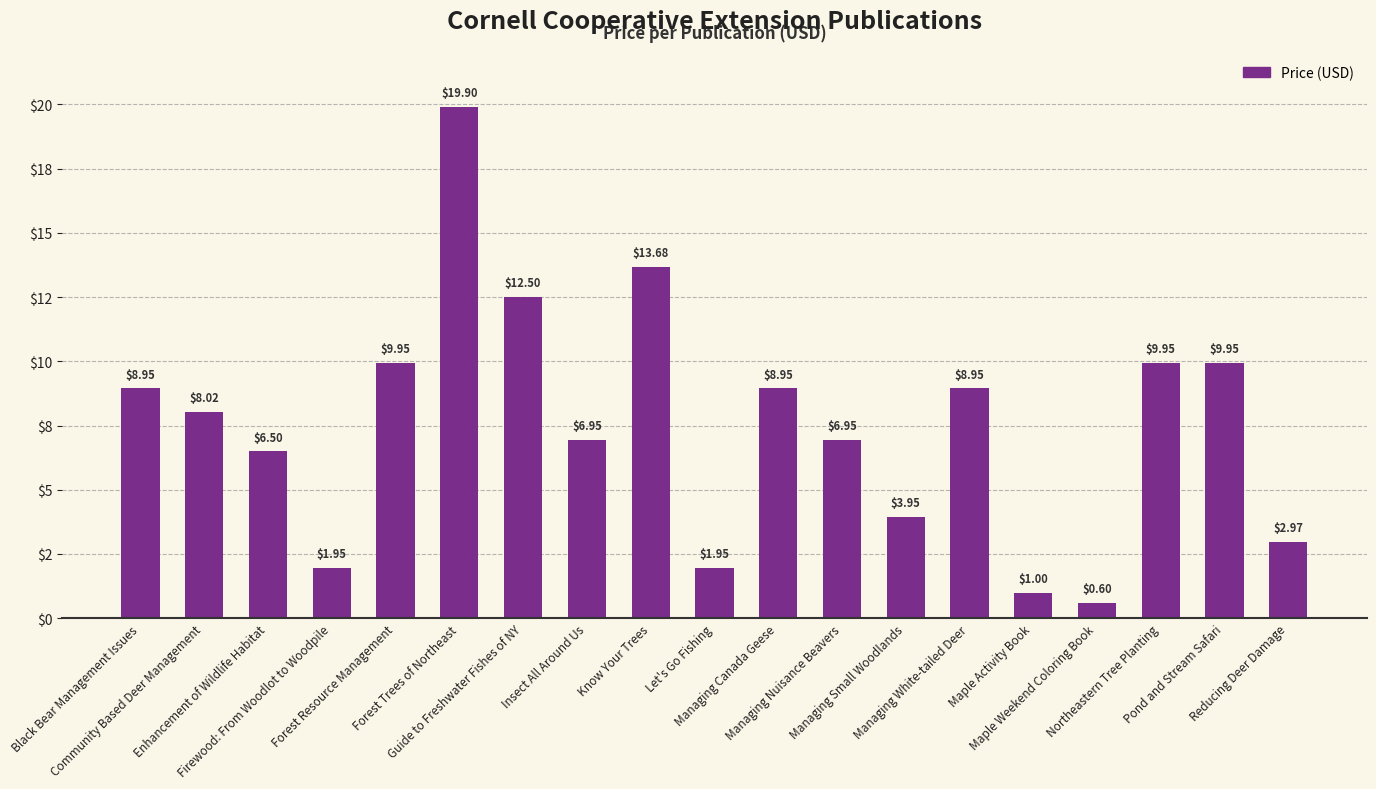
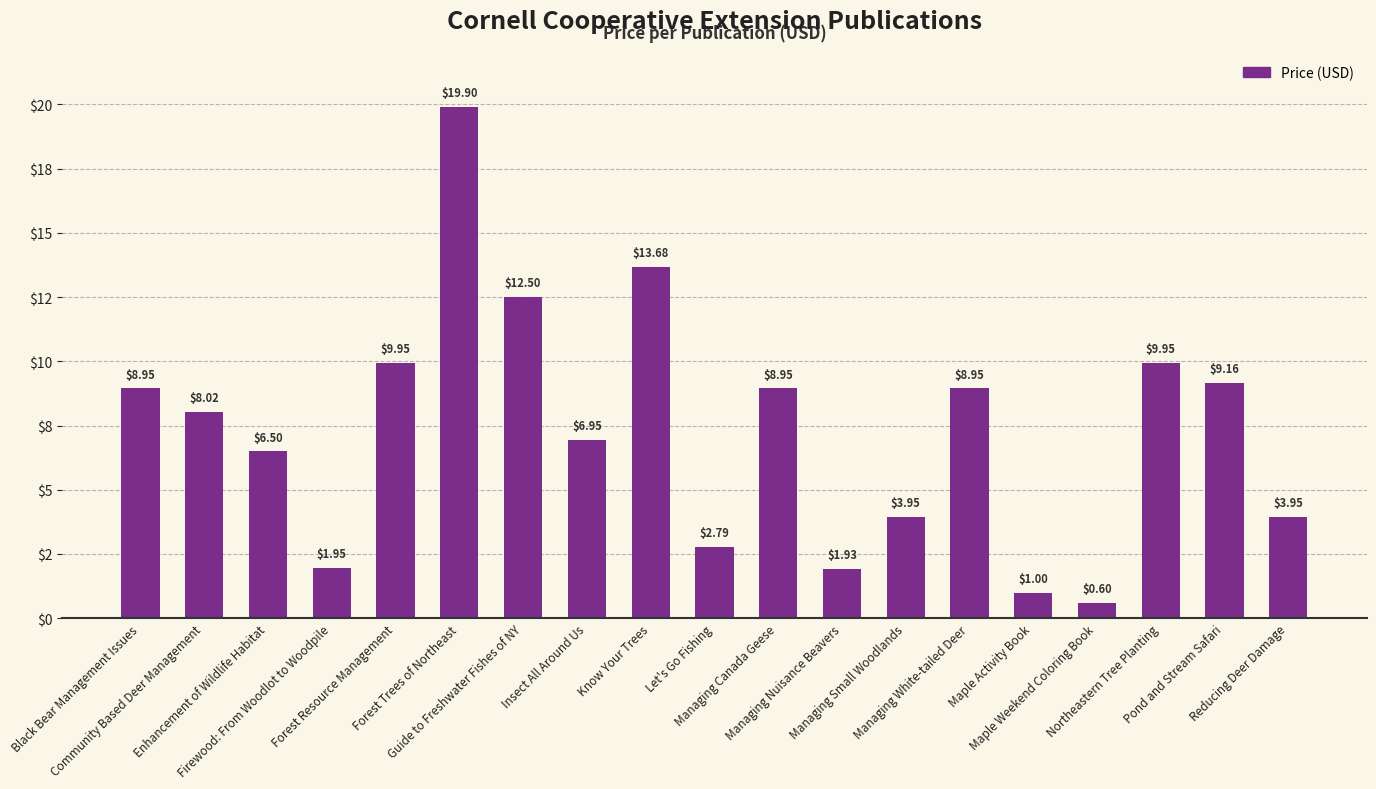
  {
    "Black Bear Management Issues": "$8.95",
    "Community Based Deer Management": "$8.02",
    "Enhancement of Wildlife Habitat": "$6.50",
    "Firewood: From Woodlot to Woodpile": "$1.95",
    "Forest Resource Management": "$9.95",
    "Forest Trees of Northeast": "$19.90",
    "Guide to Freshwater Fishes of NY": "$12.50",
    "Insect All Around Us": "$6.95",
    "Know Your Trees": "$13.68",
-   "Let's Go Fishing": "$1.95",
+   "Let's Go Fishing": "$2.79",
    "Managing Canada Geese": "$8.95",
-   "Managing Nuisance Beavers": "$6.95",
+   "Managing Nuisance Beavers": "$1.93",
    "Managing Small Woodlands": "$3.95",
    "Managing White-tailed Deer": "$8.95",
    "Maple Activity Book": "$1.00",
    "Maple Weekend Coloring Book": "$0.60",
    "Northeastern Tree Planting": "$9.95",
-   "Pond and Stream Safari": "$9.95",
-   "Reducing Deer Damage": "$2.97"
+   "Pond and Stream Safari": "$9.16",
+   "Reducing Deer Damage": "$3.95"
  }
